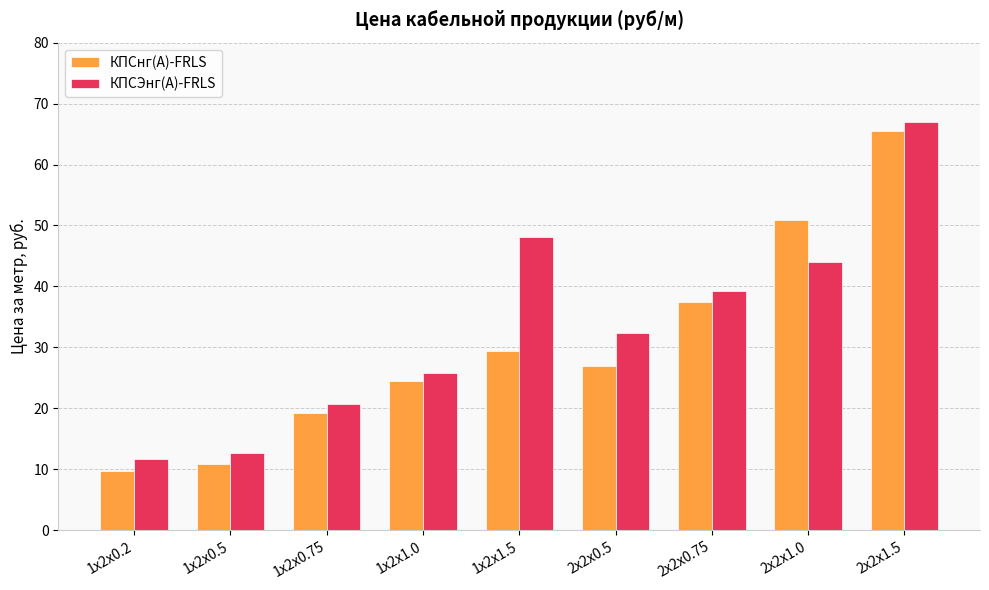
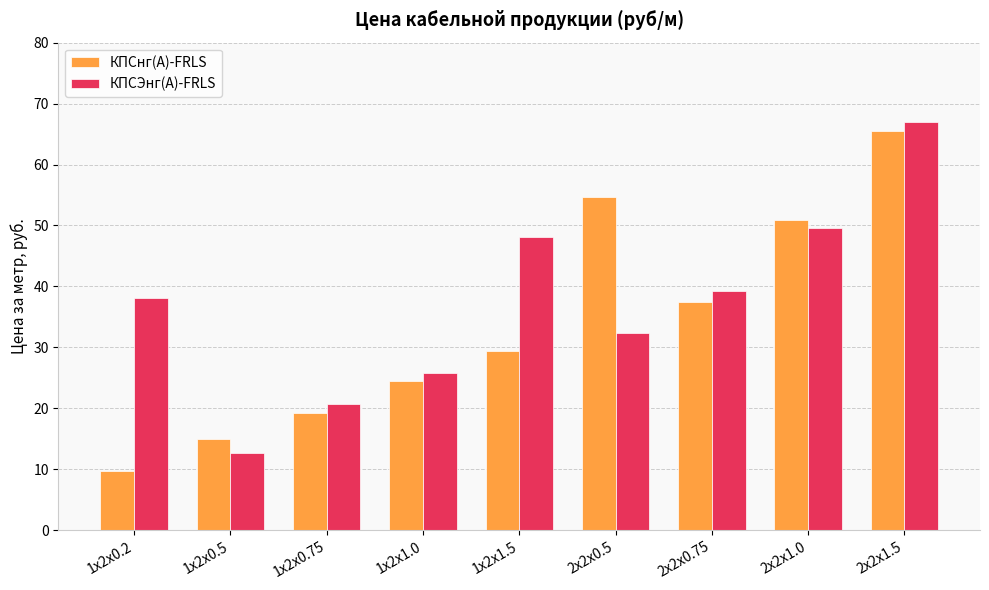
  {
    "КПСнг(А)-FRLS": {
      "1x2x0.2": 10,
-     "1x2x0.5": 11,
+     "1x2x0.5": 15,
      "1x2x0.75": 19,
      "1x2x1.0": 24,
      "1x2x1.5": 29,
-     "2x2x0.5": 27,
+     "2x2x0.5": 55,
      "2x2x0.75": 37,
      "2x2x1.0": 51,
      "2x2x1.5": 66
    },
    "КПСЭнг(А)-FRLS": {
-     "1x2x0.2": 12,
+     "1x2x0.2": 38,
      "1x2x0.5": 13,
      "1x2x0.75": 21,
      "1x2x1.0": 26,
      "1x2x1.5": 48,
      "2x2x0.5": 32,
      "2x2x0.75": 39,
-     "2x2x1.0": 44,
+     "2x2x1.0": 50,
      "2x2x1.5": 67
    }
  }
